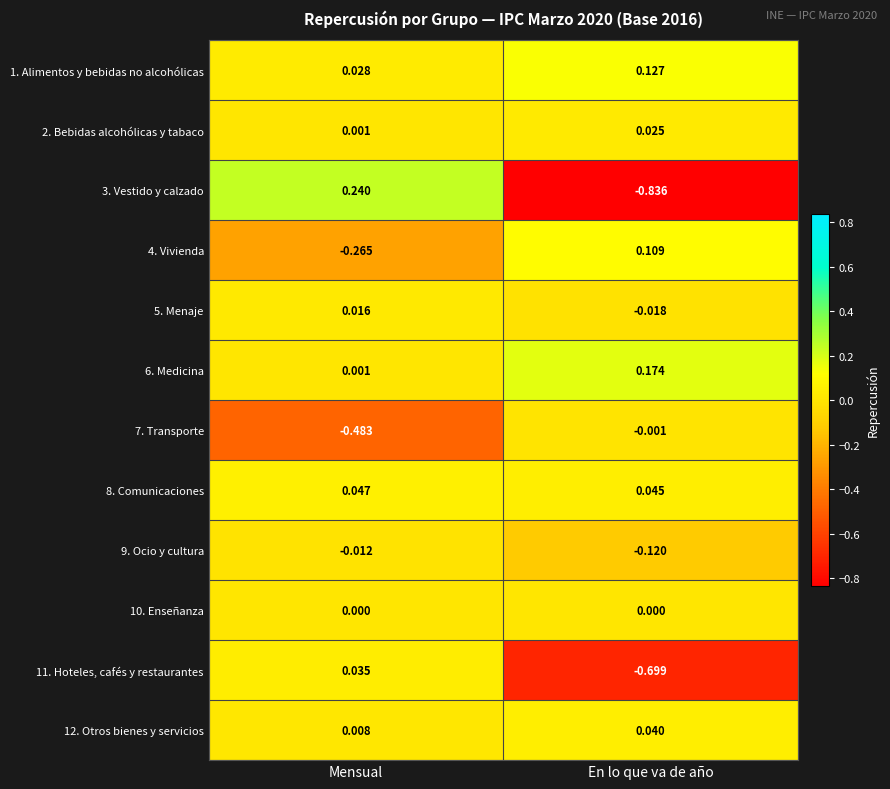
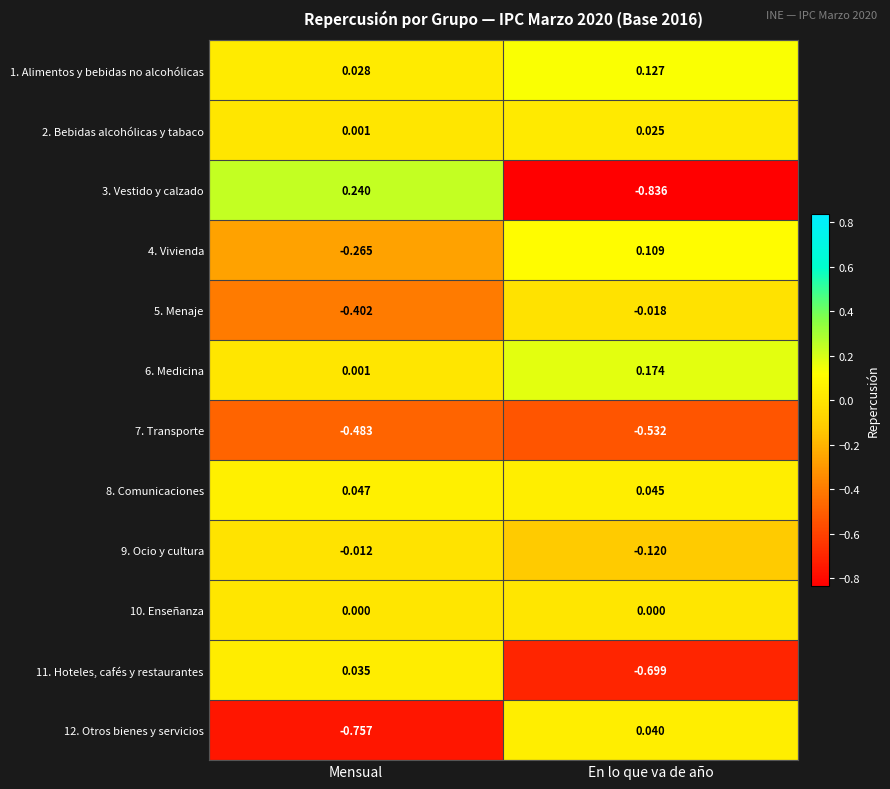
  {
    "1. Alimentos y bebidas no alcohólicas": {
      "Mensual": 0.028,
      "En lo que va de año": 0.127
    },
    "2. Bebidas alcohólicas y tabaco": {
      "Mensual": 0.001,
      "En lo que va de año": 0.025
    },
    "3. Vestido y calzado": {
      "Mensual": 0.240,
      "En lo que va de año": -0.836
    },
    "4. Vivienda": {
      "Mensual": -0.265,
      "En lo que va de año": 0.109
    },
    "5. Menaje": {
-     "Mensual": 0.016,
+     "Mensual": -0.402,
      "En lo que va de año": -0.018
    },
    "6. Medicina": {
      "Mensual": 0.001,
      "En lo que va de año": 0.174
    },
    "7. Transporte": {
      "Mensual": -0.483,
-     "En lo que va de año": -0.001
+     "En lo que va de año": -0.532
    },
    "8. Comunicaciones": {
      "Mensual": 0.047,
      "En lo que va de año": 0.045
    },
    "9. Ocio y cultura": {
      "Mensual": -0.012,
      "En lo que va de año": -0.120
    },
    "10. Enseñanza": {
      "Mensual": 0.000,
      "En lo que va de año": 0.000
    },
    "11. Hoteles, cafés y restaurantes": {
      "Mensual": 0.035,
      "En lo que va de año": -0.699
    },
    "12. Otros bienes y servicios": {
-     "Mensual": 0.008,
+     "Mensual": -0.757,
      "En lo que va de año": 0.040
    }
  }
